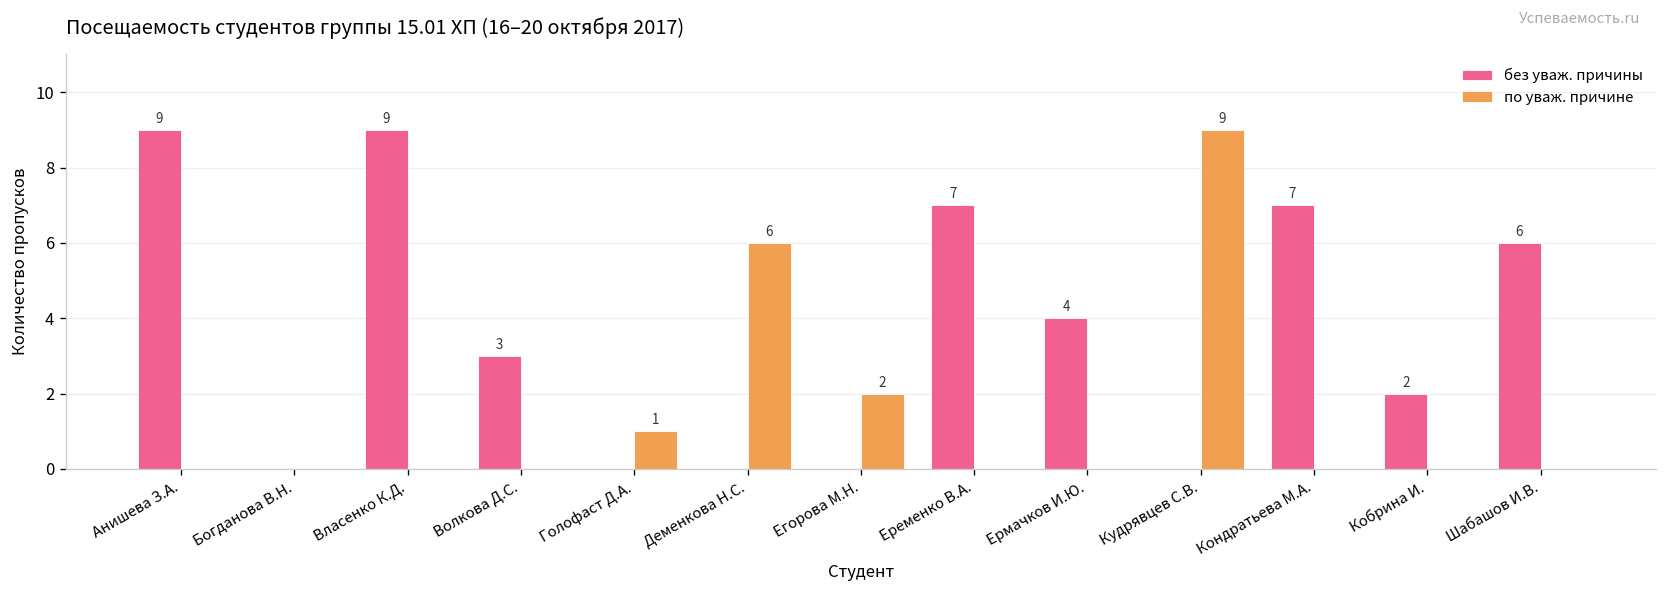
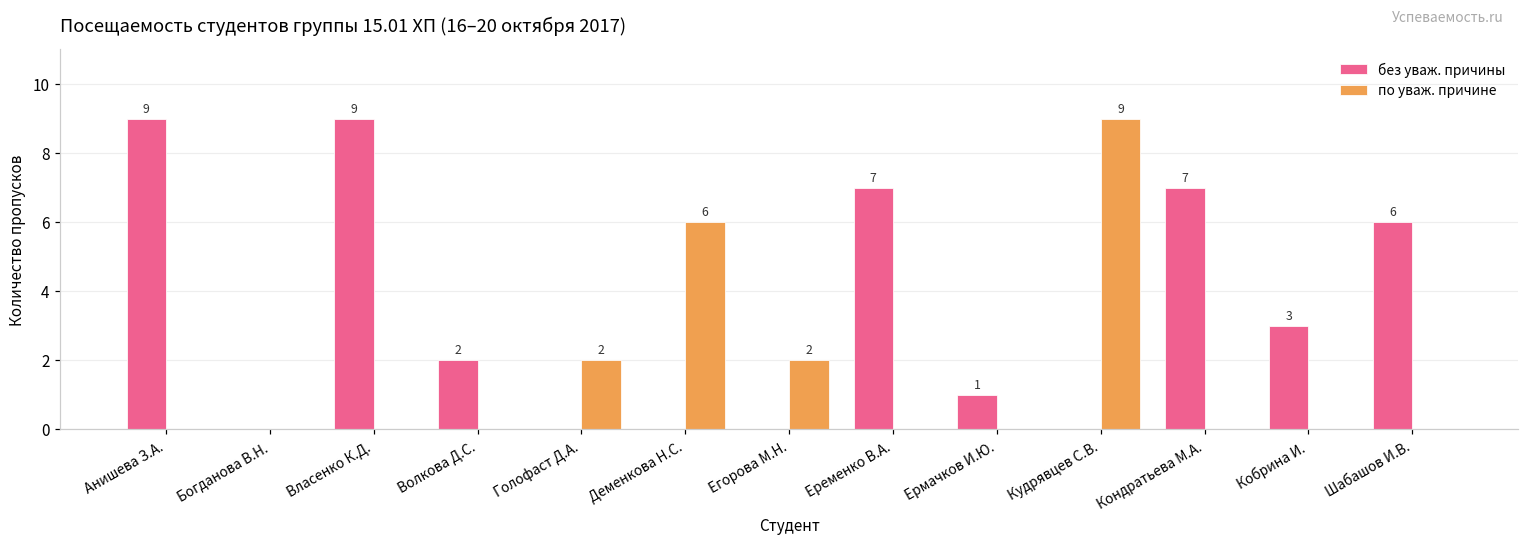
  {
    "без уваж. причины": {
      "Анишева З.А.": 9,
      "Власенко К.Д.": 9,
-     "Волкова Д.С.": 3,
+     "Волкова Д.С.": 2,
      "Еременко В.А.": 7,
-     "Ермачков И.Ю.": 4,
+     "Ермачков И.Ю.": 1,
      "Кондратьева М.А.": 7,
-     "Кобрина И.": 2,
+     "Кобрина И.": 3,
      "Шабашов И.В.": 6
    },
    "по уваж. причине": {
-     "Голофаст Д.А.": 1,
+     "Голофаст Д.А.": 2,
      "Деменкова Н.С.": 6,
      "Егорова М.Н.": 2,
      "Кудрявцев С.В.": 9
    }
  }
